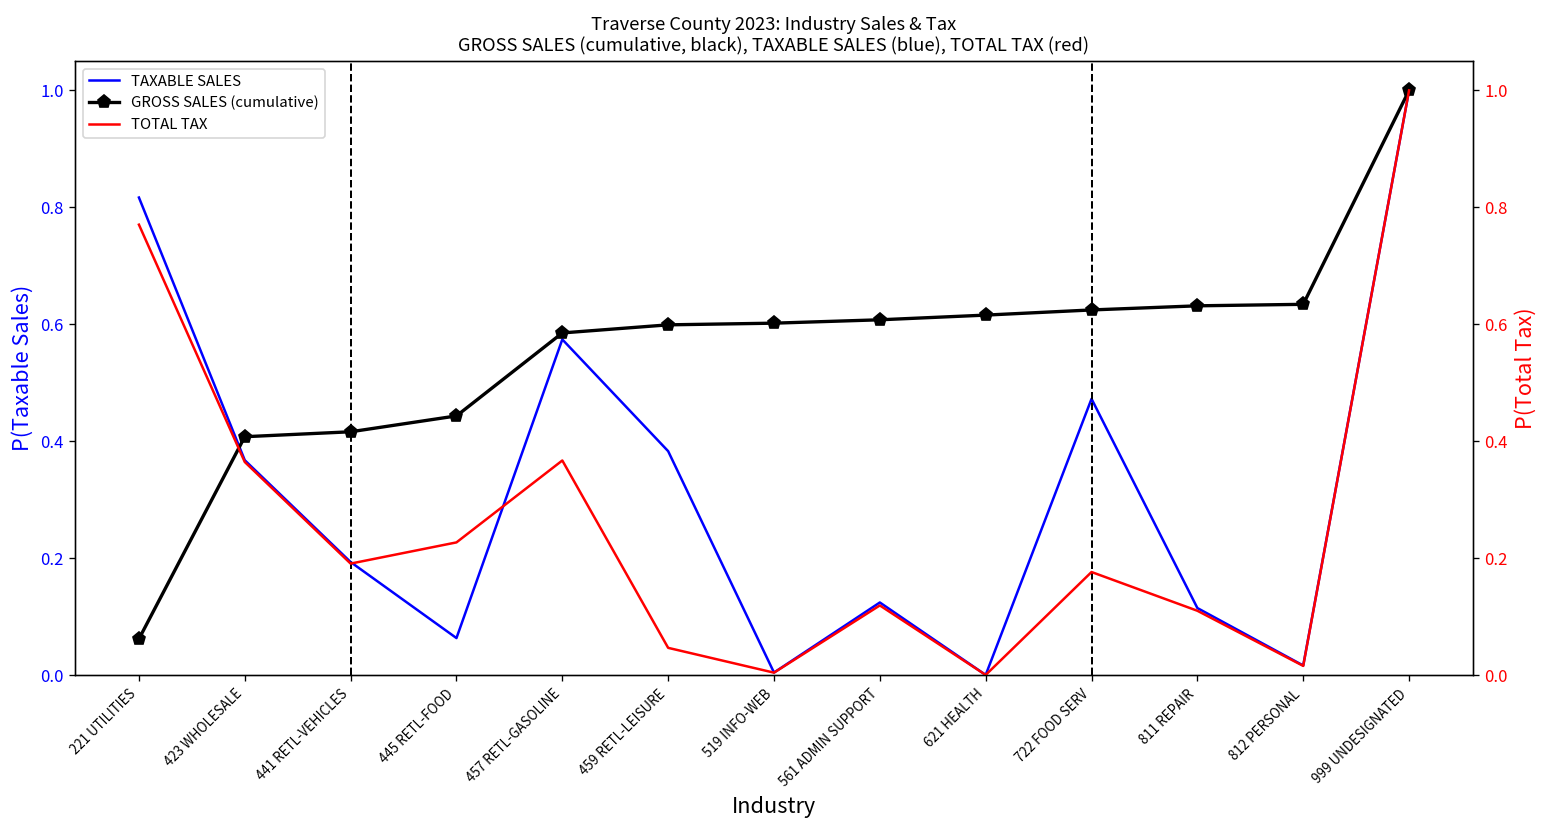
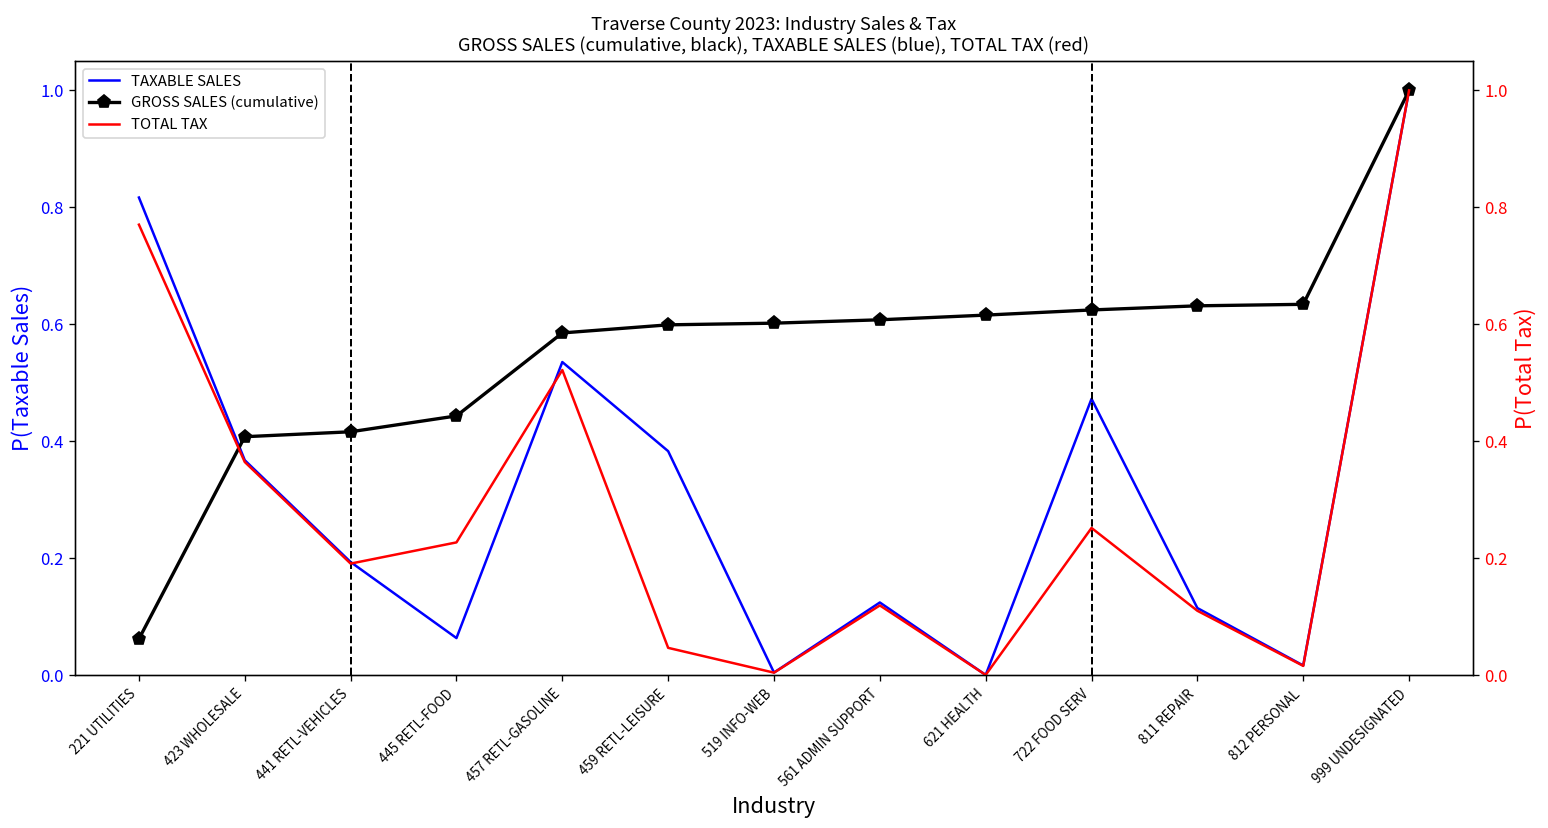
  {
    "TAXABLE SALES": {
      "221 UTILITIES": 0.82,
      "423 WHOLESALE": 0.37,
      "441 RETL-VEHICLES": 0.19,
      "445 RETL-FOOD": 0.06,
-     "457 RETL-GASOLINE": 0.57,
+     "457 RETL-GASOLINE": 0.54,
      "459 RETL-LEISURE": 0.38,
      "519 INFO-WEB": 0.00,
      "561 ADMIN SUPPORT": 0.12,
      "621 HEALTH": 0.00,
      "722 FOOD SERV": 0.47,
      "811 REPAIR": 0.11,
      "812 PERSONAL": 0.02
    },
    "GROSS SALES (cumulative)": {
      "221 UTILITIES": 0.06,
      "423 WHOLESALE": 0.41,
      "441 RETL-VEHICLES": 0.42,
      "445 RETL-FOOD": 0.44,
      "457 RETL-GASOLINE": 0.59,
      "459 RETL-LEISURE": 0.60,
      "519 INFO-WEB": 0.60,
      "561 ADMIN SUPPORT": 0.61,
      "621 HEALTH": 0.62,
      "722 FOOD SERV": 0.62,
      "811 REPAIR": 0.63,
      "812 PERSONAL": 0.63
    },
    "TOTAL TAX": {
      "221 UTILITIES": 0.77,
      "423 WHOLESALE": 0.36,
      "441 RETL-VEHICLES": 0.19,
      "445 RETL-FOOD": 0.23,
-     "457 RETL-GASOLINE": 0.37,
+     "457 RETL-GASOLINE": 0.52,
      "459 RETL-LEISURE": 0.05,
      "519 INFO-WEB": 0.00,
      "561 ADMIN SUPPORT": 0.12,
      "621 HEALTH": 0.00,
-     "722 FOOD SERV": 0.18,
+     "722 FOOD SERV": 0.25,
      "811 REPAIR": 0.11,
      "812 PERSONAL": 0.02,
      "999 UNDESIGNATED": 1.00
    }
  }
